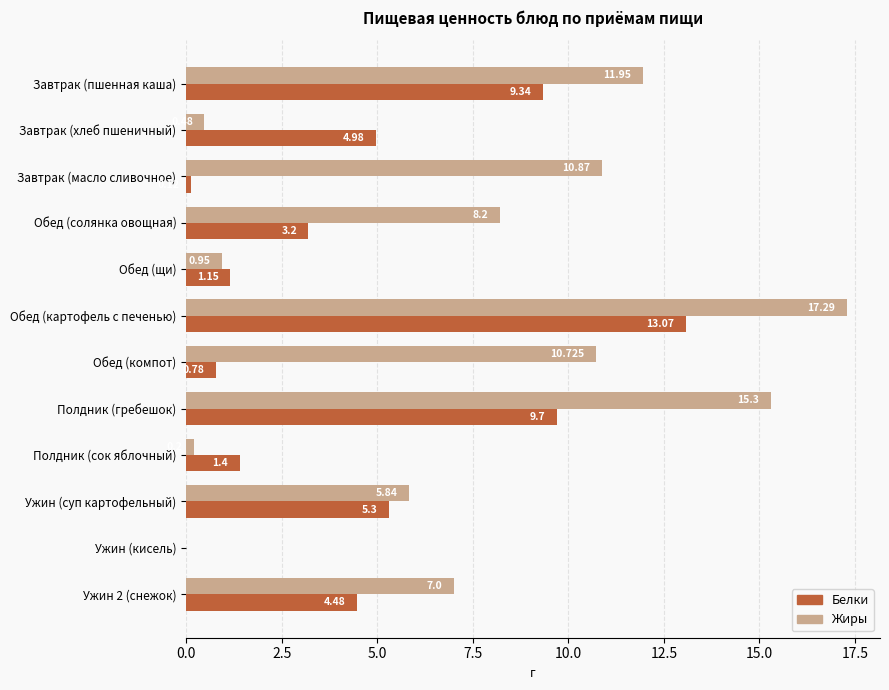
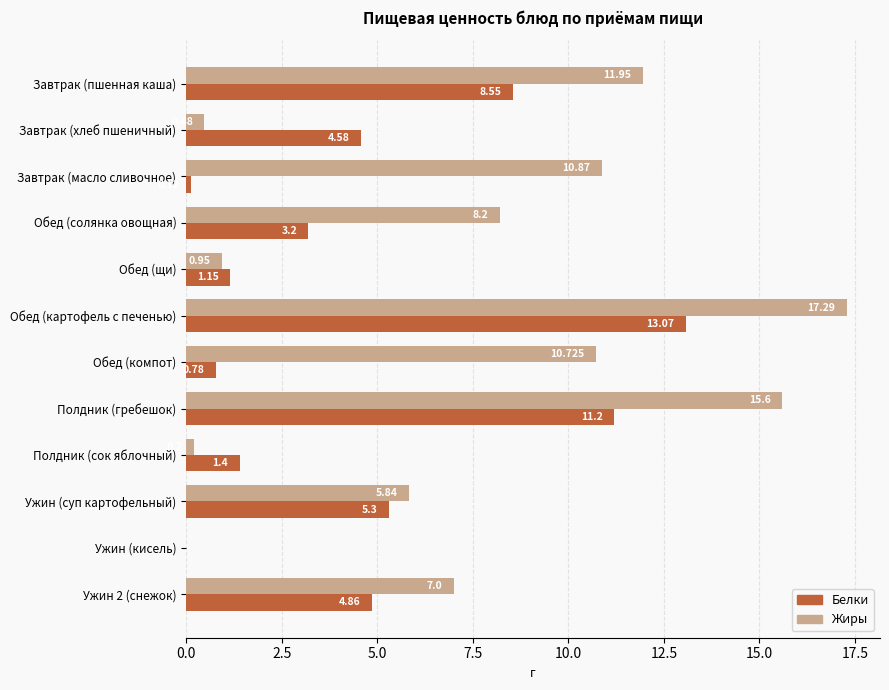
  {
    "Белки": {
-     "Завтрак (пшенная каша)": 9.34,
-     "Завтрак (хлеб пшеничный)": 4.98,
+     "Завтрак (пшенная каша)": 8.55,
+     "Завтрак (хлеб пшеничный)": 4.58,
      "Обед (солянка овощная)": 3.2,
      "Обед (щи)": 1.15,
      "Обед (картофель с печенью)": 13.07,
      "Обед (компот)": 0.78,
-     "Полдник (гребешок)": 9.7,
+     "Полдник (гребешок)": 11.2,
      "Полдник (сок яблочный)": 1.4,
      "Ужин (суп картофельный)": 5.3,
-     "Ужин 2 (снежок)": 4.48
+     "Ужин 2 (снежок)": 4.86
    },
    "Жиры": {
      "Завтрак (пшенная каша)": 11.95,
      "Завтрак (масло сливочное)": 10.87,
      "Обед (солянка овощная)": 8.2,
      "Обед (щи)": 0.95,
      "Обед (картофель с печенью)": 17.29,
      "Обед (компот)": 10.725,
-     "Полдник (гребешок)": 15.3,
+     "Полдник (гребешок)": 15.6,
      "Ужин (суп картофельный)": 5.84,
      "Ужин 2 (снежок)": 7.0
    }
  }
